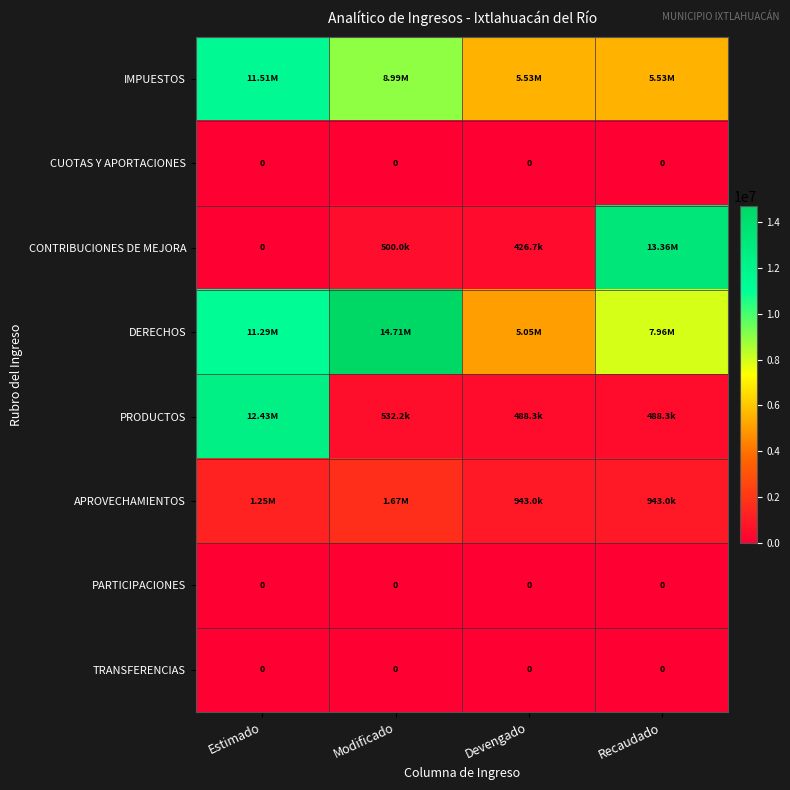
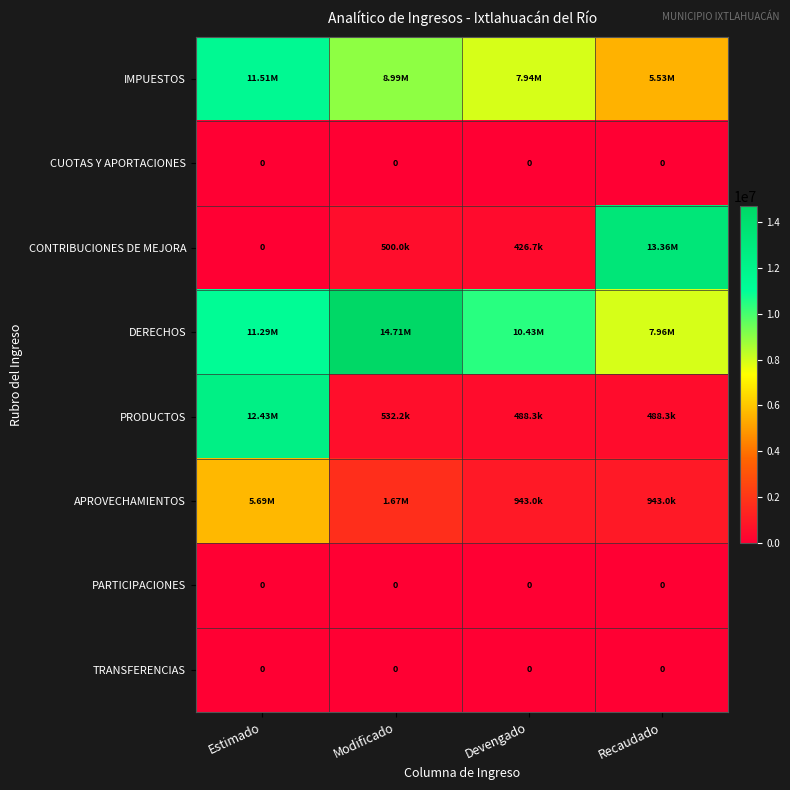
  {
    "IMPUESTOS": {
      "Estimado": "11.51M",
      "Modificado": "8.99M",
-     "Devengado": "5.53M",
+     "Devengado": "7.94M",
      "Recaudado": "5.53M"
    },
    "CUOTAS Y APORTACIONES": {
      "Estimado": "0",
      "Modificado": "0",
      "Devengado": "0",
      "Recaudado": "0"
    },
    "CONTRIBUCIONES DE MEJORA": {
      "Estimado": "0",
      "Modificado": "500.0k",
      "Devengado": "426.7k",
      "Recaudado": "13.36M"
    },
    "DERECHOS": {
      "Estimado": "11.29M",
      "Modificado": "14.71M",
-     "Devengado": "5.05M",
+     "Devengado": "10.43M",
      "Recaudado": "7.96M"
    },
    "PRODUCTOS": {
      "Estimado": "12.43M",
      "Modificado": "532.2k",
      "Devengado": "488.3k",
      "Recaudado": "488.3k"
    },
    "APROVECHAMIENTOS": {
-     "Estimado": "1.25M",
+     "Estimado": "5.69M",
      "Modificado": "1.67M",
      "Devengado": "943.0k",
      "Recaudado": "943.0k"
    },
    "PARTICIPACIONES": {
      "Estimado": "0",
      "Modificado": "0",
      "Devengado": "0",
      "Recaudado": "0"
    },
    "TRANSFERENCIAS": {
      "Estimado": "0",
      "Modificado": "0",
      "Devengado": "0",
      "Recaudado": "0"
    }
  }
